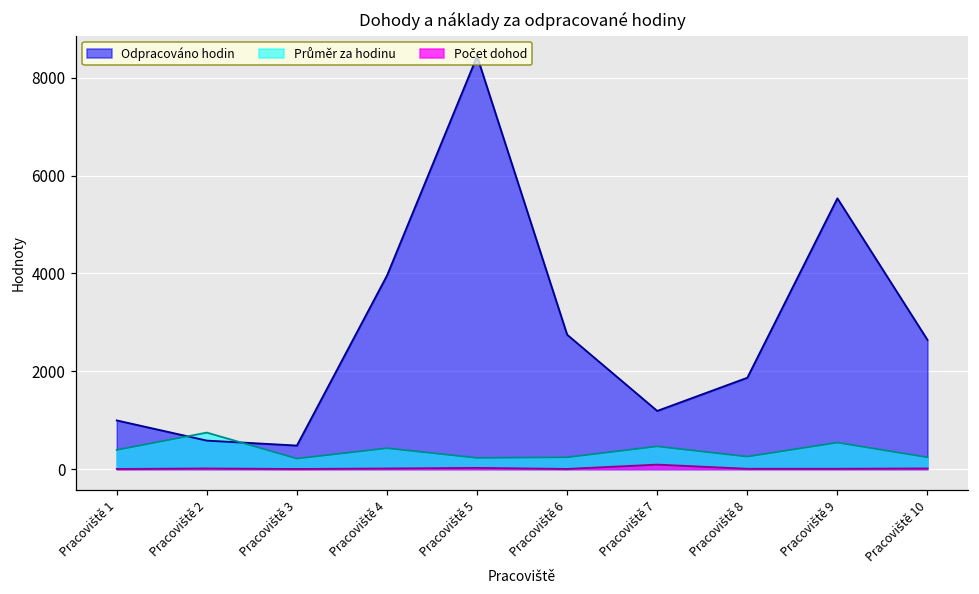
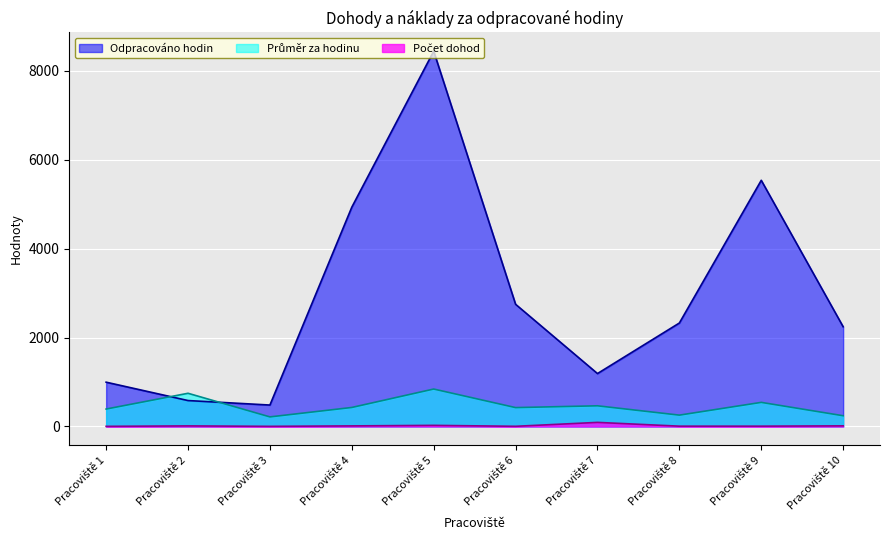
  {
    "Odpracováno hodin": {
      "Pracoviště 1": 1000,
      "Pracoviště 2": 600,
      "Pracoviště 3": 500,
-     "Pracoviště 4": 4000,
+     "Pracoviště 4": 4900,
      "Pracoviště 6": 2700,
      "Pracoviště 7": 1200,
-     "Pracoviště 8": 1900,
+     "Pracoviště 8": 2300,
      "Pracoviště 9": 5500,
-     "Pracoviště 10": 2600
+     "Pracoviště 10": 2200
    },
    "Průměr za hodinu": {
      "Pracoviště 1": 400,
      "Pracoviště 2": 700,
      "Pracoviště 3": 200,
      "Pracoviště 4": 400,
-     "Pracoviště 5": 200,
-     "Pracoviště 6": 200,
+     "Pracoviště 5": 800,
+     "Pracoviště 6": 400,
      "Pracoviště 7": 500,
      "Pracoviště 8": 300,
      "Pracoviště 9": 500,
      "Pracoviště 10": 200
    },
    "Počet dohod": {
      "Pracoviště 1": 0,
      "Pracoviště 2": 0,
      "Pracoviště 3": 0,
      "Pracoviště 4": 0,
      "Pracoviště 5": 0,
      "Pracoviště 6": 0,
      "Pracoviště 7": 100,
      "Pracoviště 8": 0,
      "Pracoviště 9": 0,
      "Pracoviště 10": 0
    }
  }
